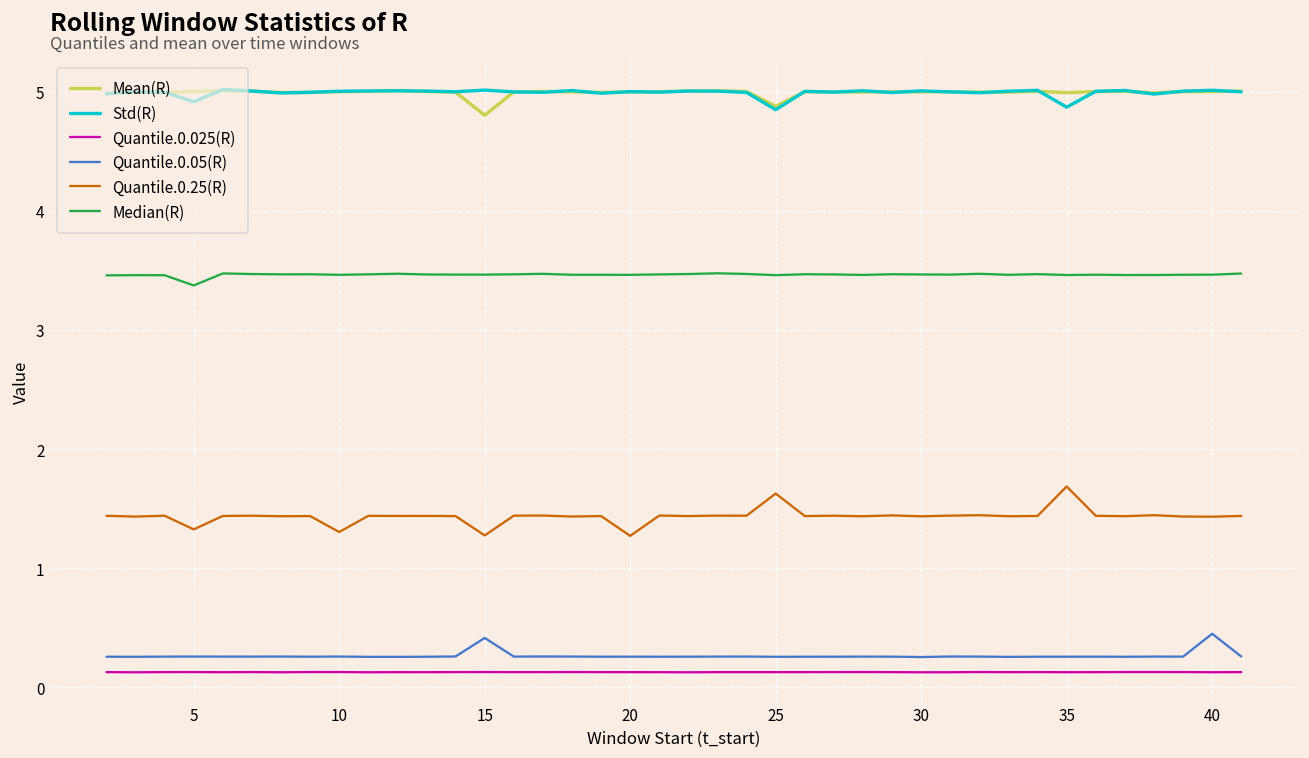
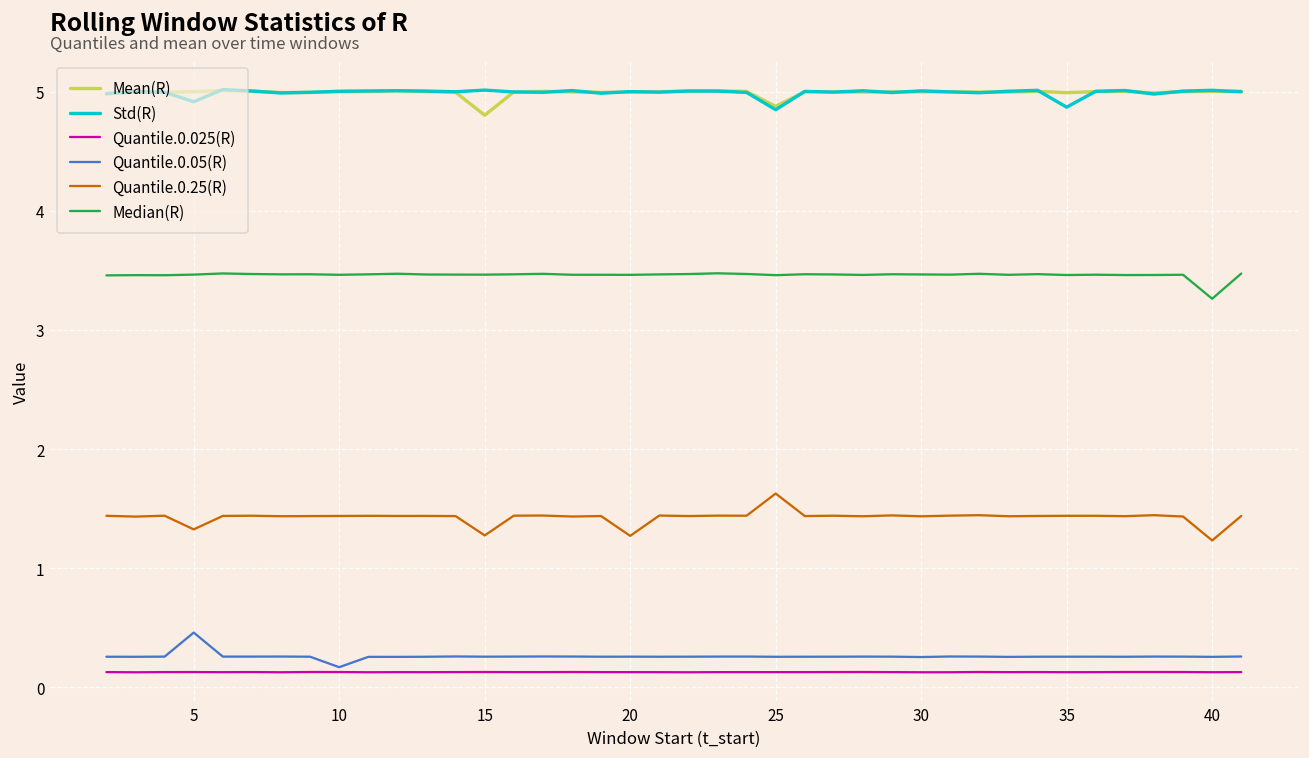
  {
    "Mean(R)": {
      "15": 4.80,
      "25": 4.88,
      "35": 4.99
    },
    "Std(R)": {
      "15": 5.01,
      "25": 4.85,
      "35": 4.87
    },
    "Quantile.0.025(R)": {
      "5": 0.13,
      "10": 0.13,
      "15": 0.13,
      "20": 0.13,
      "25": 0.13,
      "30": 0.13,
      "35": 0.13,
      "40": 0.13
    },
    "Quantile.0.05(R)": {
-     "5": 0.26,
-     "10": 0.26,
-     "15": 0.41,
+     "5": 0.46,
+     "10": 0.17,
+     "15": 0.26,
      "20": 0.26,
      "25": 0.26,
      "30": 0.25,
      "35": 0.26,
-     "40": 0.45
+     "40": 0.25
    },
    "Quantile.0.25(R)": {
      "5": 1.33,
-     "10": 1.30,
+     "10": 1.44,
      "15": 1.27,
      "20": 1.27,
      "25": 1.63,
      "30": 1.44,
-     "35": 1.69,
-     "40": 1.43
+     "35": 1.44,
+     "40": 1.23
    },
    "Median(R)": {
-     "5": 3.37,
+     "5": 3.46,
      "10": 3.46,
      "15": 3.46,
      "20": 3.46,
      "25": 3.46,
      "30": 3.47,
      "35": 3.46,
-     "40": 3.46
+     "40": 3.26
    }
  }
